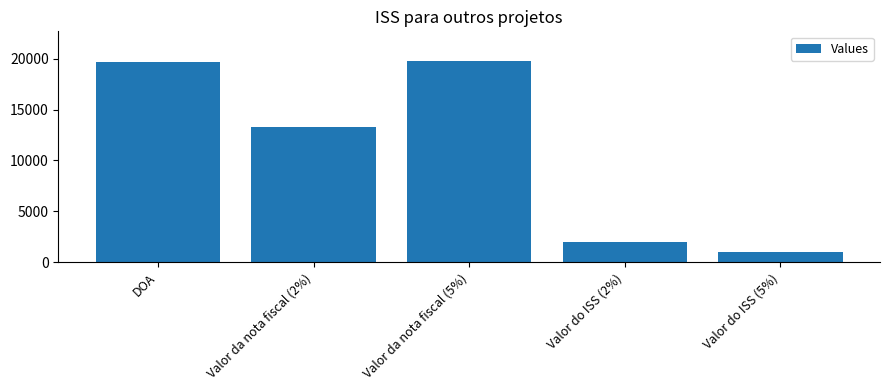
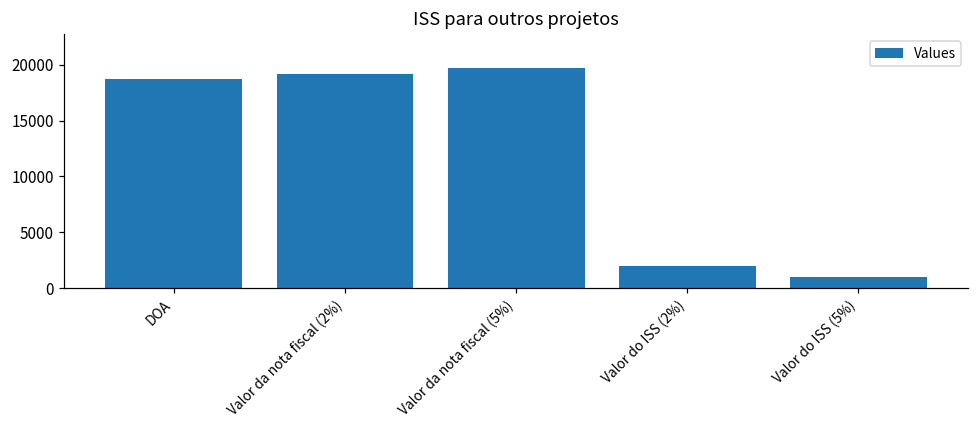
  {
-   "DOA": 19600,
-   "Valor da nota fiscal (2%)": 13300,
+   "DOA": 18800,
+   "Valor da nota fiscal (2%)": 19100,
    "Valor da nota fiscal (5%)": 19700,
    "Valor do ISS (2%)": 2000,
    "Valor do ISS (5%)": 1000
  }
